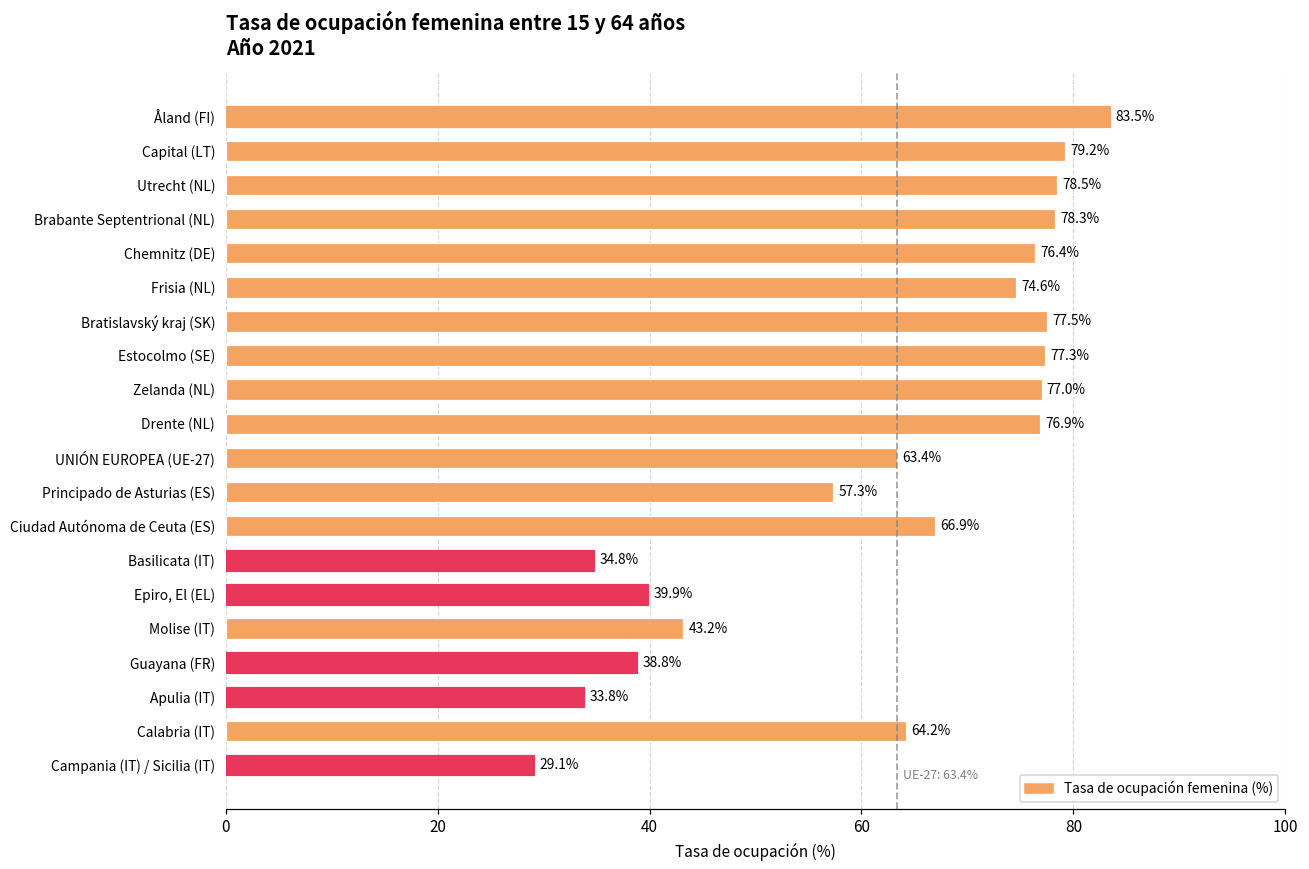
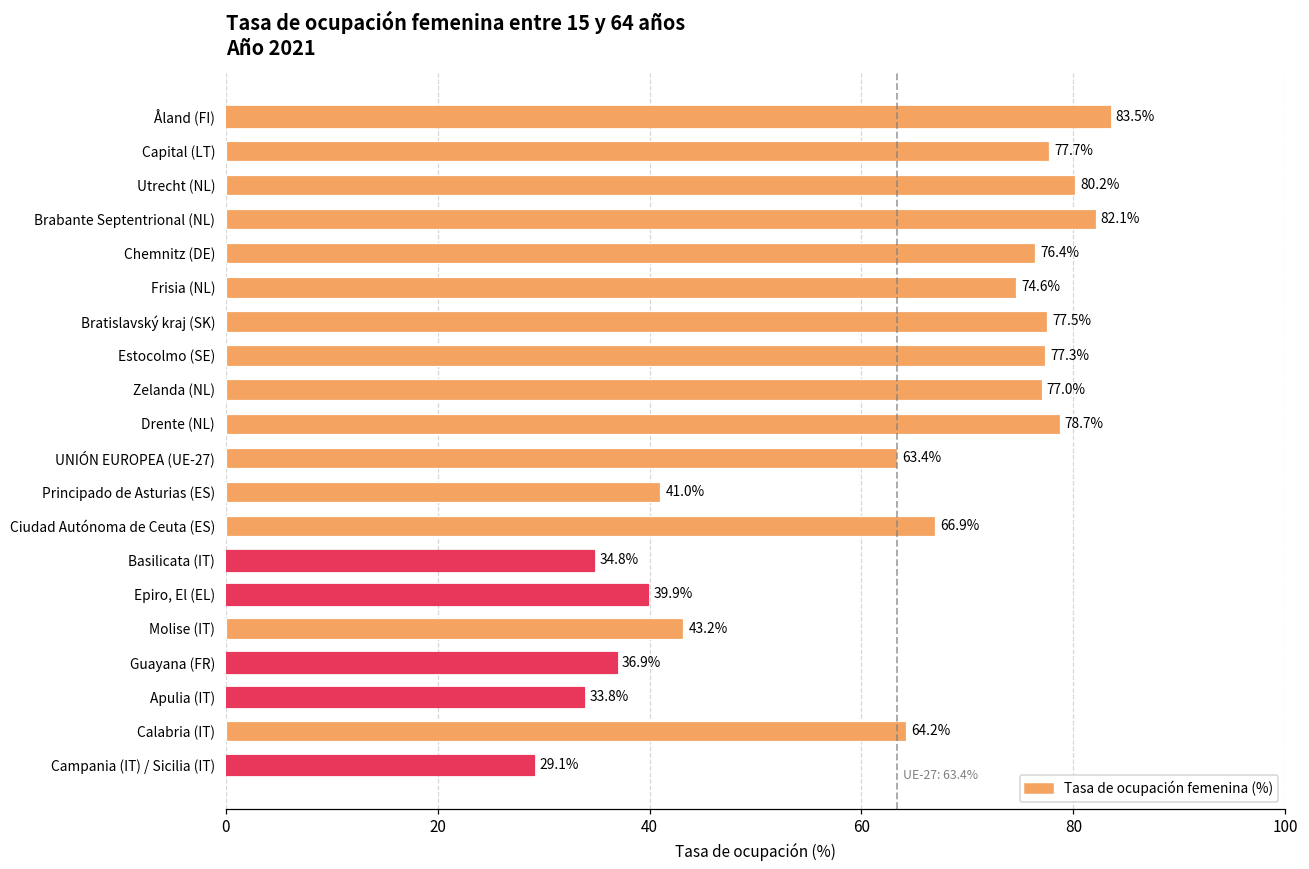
  {
    "Åland (FI)": "83.5%",
-   "Capital (LT)": "79.2%",
-   "Utrecht (NL)": "78.5%",
-   "Brabante Septentrional (NL)": "78.3%",
+   "Capital (LT)": "77.7%",
+   "Utrecht (NL)": "80.2%",
+   "Brabante Septentrional (NL)": "82.1%",
    "Chemnitz (DE)": "76.4%",
    "Frisia (NL)": "74.6%",
    "Bratislavský kraj (SK)": "77.5%",
    "Estocolmo (SE)": "77.3%",
    "Zelanda (NL)": "77.0%",
-   "Drente (NL)": "76.9%",
+   "Drente (NL)": "78.7%",
    "UNIÓN EUROPEA (UE-27)": "63.4%",
-   "Principado de Asturias (ES)": "57.3%",
+   "Principado de Asturias (ES)": "41.0%",
    "Ciudad Autónoma de Ceuta (ES)": "66.9%",
    "Basilicata (IT)": "34.8%",
    "Epiro, El (EL)": "39.9%",
    "Molise (IT)": "43.2%",
-   "Guayana (FR)": "38.8%",
+   "Guayana (FR)": "36.9%",
    "Apulia (IT)": "33.8%",
    "Calabria (IT)": "64.2%",
    "Campania (IT) / Sicilia (IT)": "29.1%"
  }
